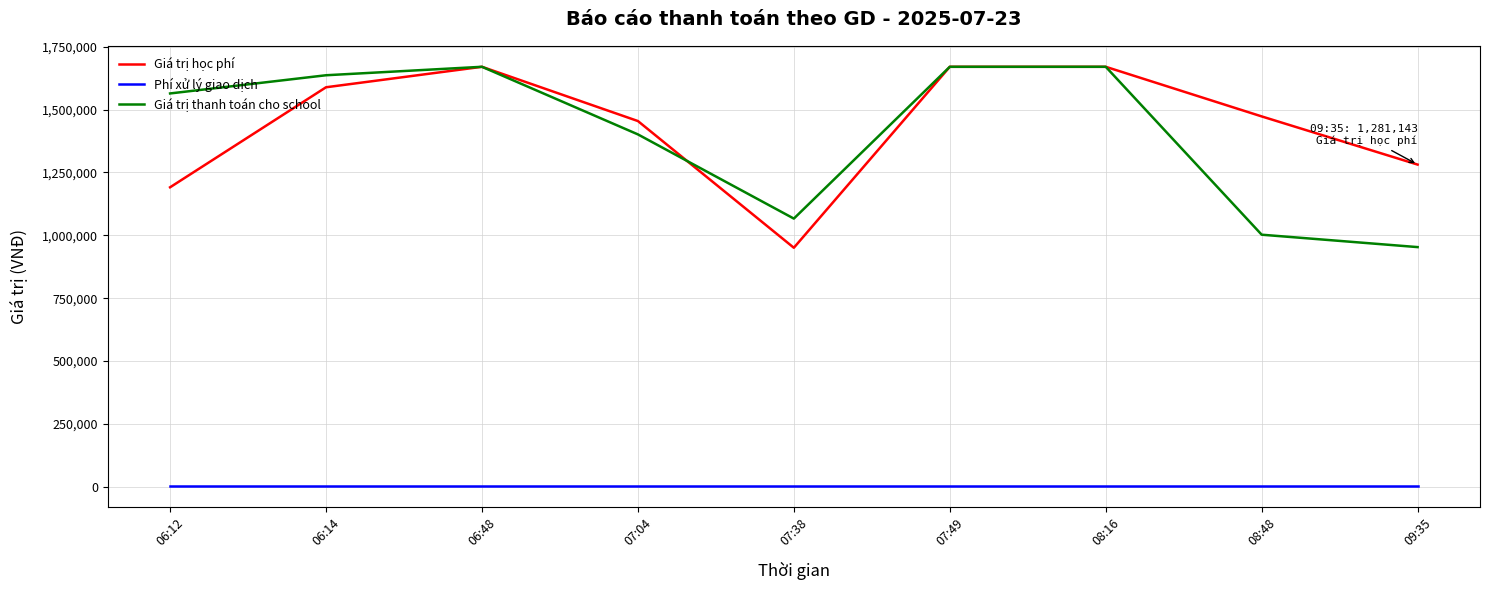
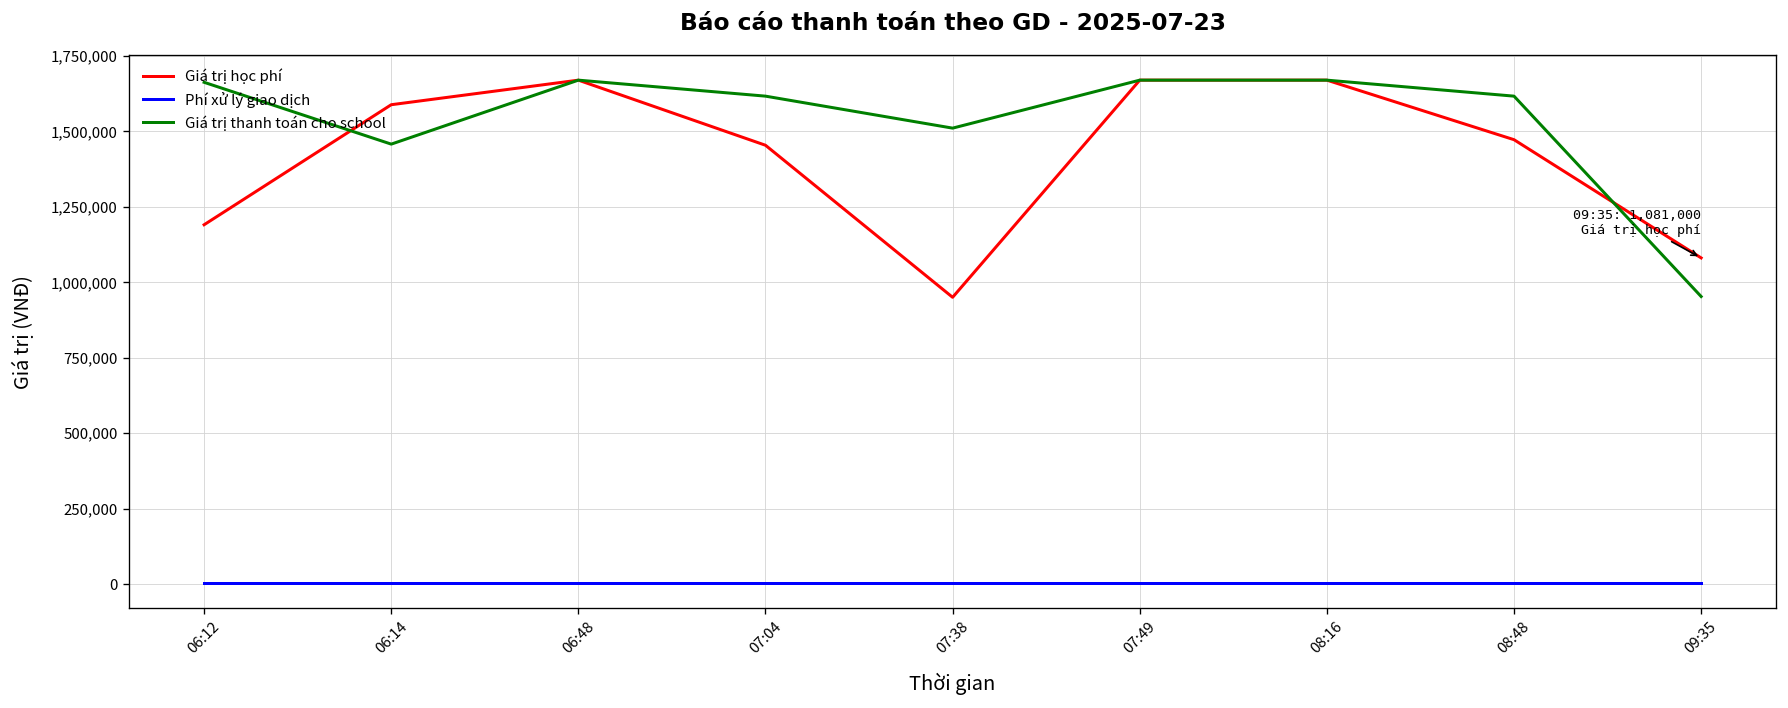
  {
    "Giá trị học phí": {
-     "09:35": "1,281,143"
+     "09:35": "1,081,000"
    },
    "Phí xử lý giao dịch": {
      "06:12": "0",
      "06:14": "0",
      "06:48": "0",
      "07:04": "0",
      "07:38": "0",
      "07:49": "0",
      "08:16": "0",
      "08:48": "0",
      "09:35": "0"
    },
    "Giá trị thanh toán cho school": {
-     "06:12": "1,560,000",
-     "06:14": "1,640,000",
-     "07:04": "1,400,000",
-     "07:38": "1,070,000",
-     "08:48": "1,000,000",
+     "06:12": "1,660,000",
+     "06:14": "1,460,000",
+     "07:04": "1,620,000",
+     "07:38": "1,510,000",
+     "08:48": "1,620,000",
      "09:35": "950,000"
    }
  }
